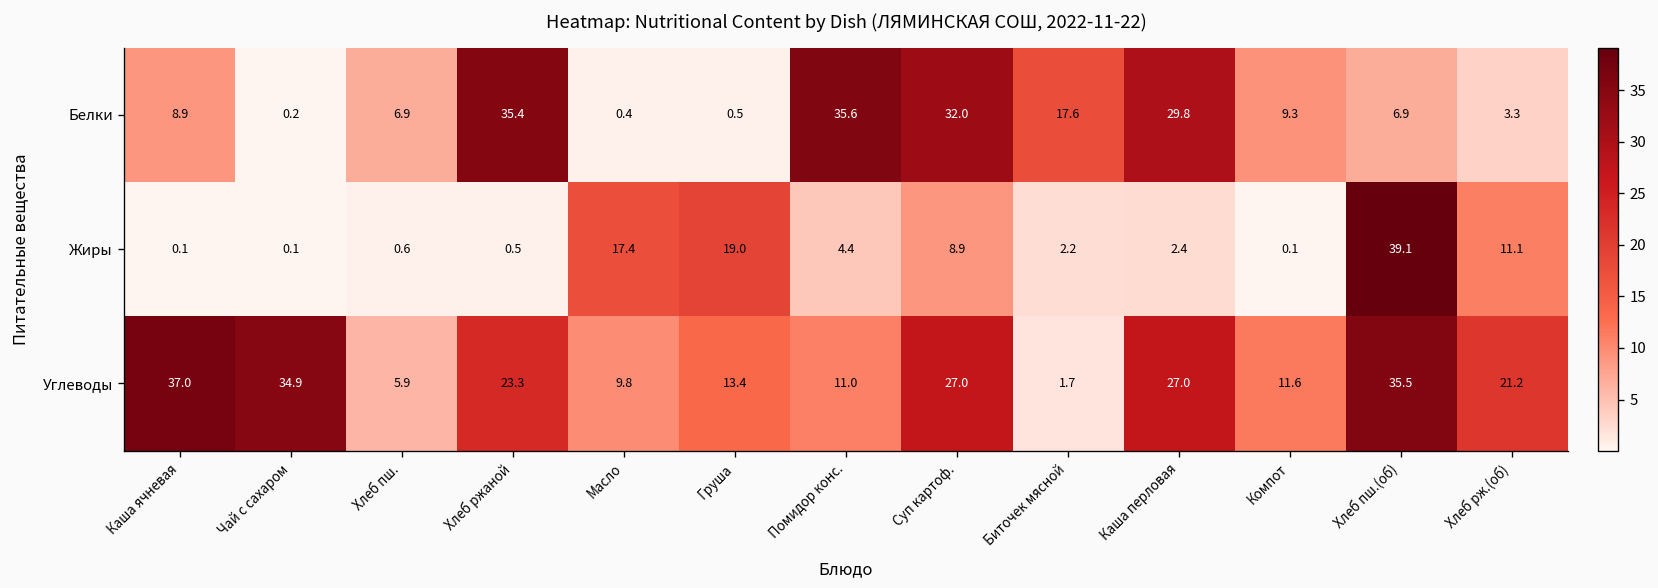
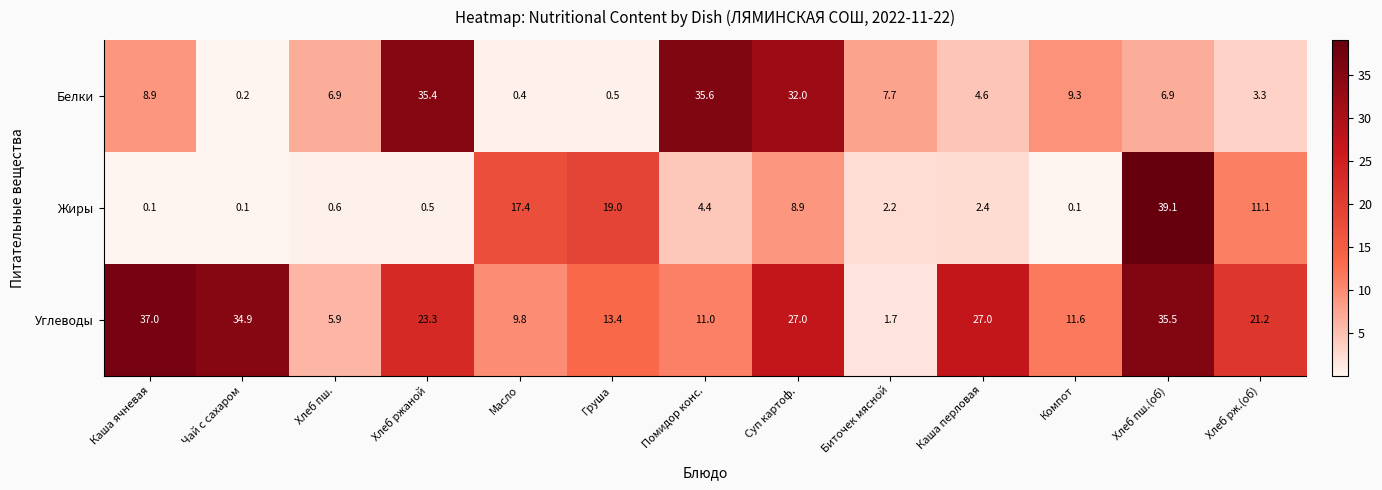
  {
    "Белки": {
      "Каша ячневая": 8.9,
      "Чай с сахаром": 0.2,
      "Хлеб пш.": 6.9,
      "Хлеб ржаной": 35.4,
      "Масло": 0.4,
      "Груша": 0.5,
      "Помидор конс.": 35.6,
      "Суп картоф.": 32.0,
-     "Биточек мясной": 17.6,
-     "Каша перловая": 29.8,
+     "Биточек мясной": 7.7,
+     "Каша перловая": 4.6,
      "Компот": 9.3,
      "Хлеб пш.(об)": 6.9,
      "Хлеб рж.(об)": 3.3
    },
    "Жиры": {
      "Каша ячневая": 0.1,
      "Чай с сахаром": 0.1,
      "Хлеб пш.": 0.6,
      "Хлеб ржаной": 0.5,
      "Масло": 17.4,
      "Груша": 19.0,
      "Помидор конс.": 4.4,
      "Суп картоф.": 8.9,
      "Биточек мясной": 2.2,
      "Каша перловая": 2.4,
      "Компот": 0.1,
      "Хлеб пш.(об)": 39.1,
      "Хлеб рж.(об)": 11.1
    },
    "Углеводы": {
      "Каша ячневая": 37.0,
      "Чай с сахаром": 34.9,
      "Хлеб пш.": 5.9,
      "Хлеб ржаной": 23.3,
      "Масло": 9.8,
      "Груша": 13.4,
      "Помидор конс.": 11.0,
      "Суп картоф.": 27.0,
      "Биточек мясной": 1.7,
      "Каша перловая": 27.0,
      "Компот": 11.6,
      "Хлеб пш.(об)": 35.5,
      "Хлеб рж.(об)": 21.2
    }
  }
